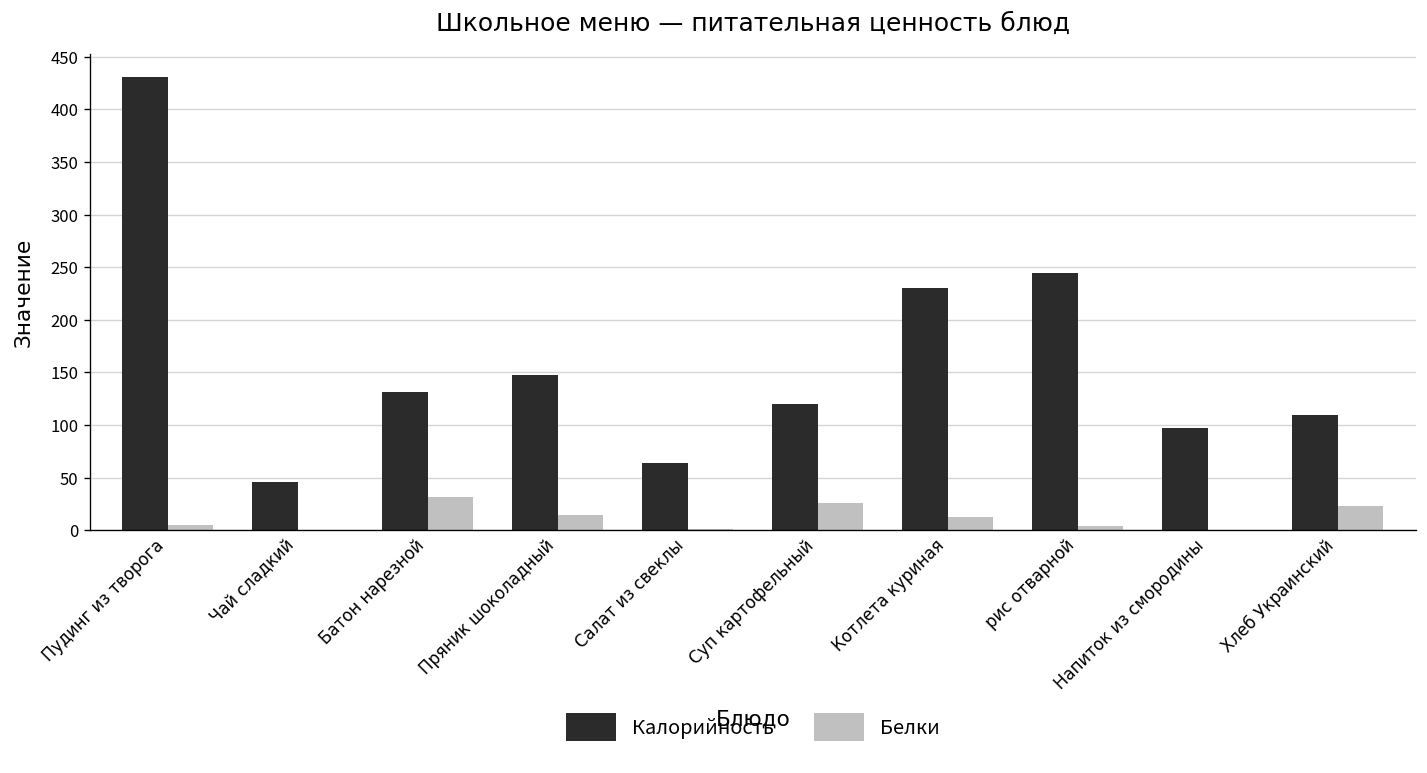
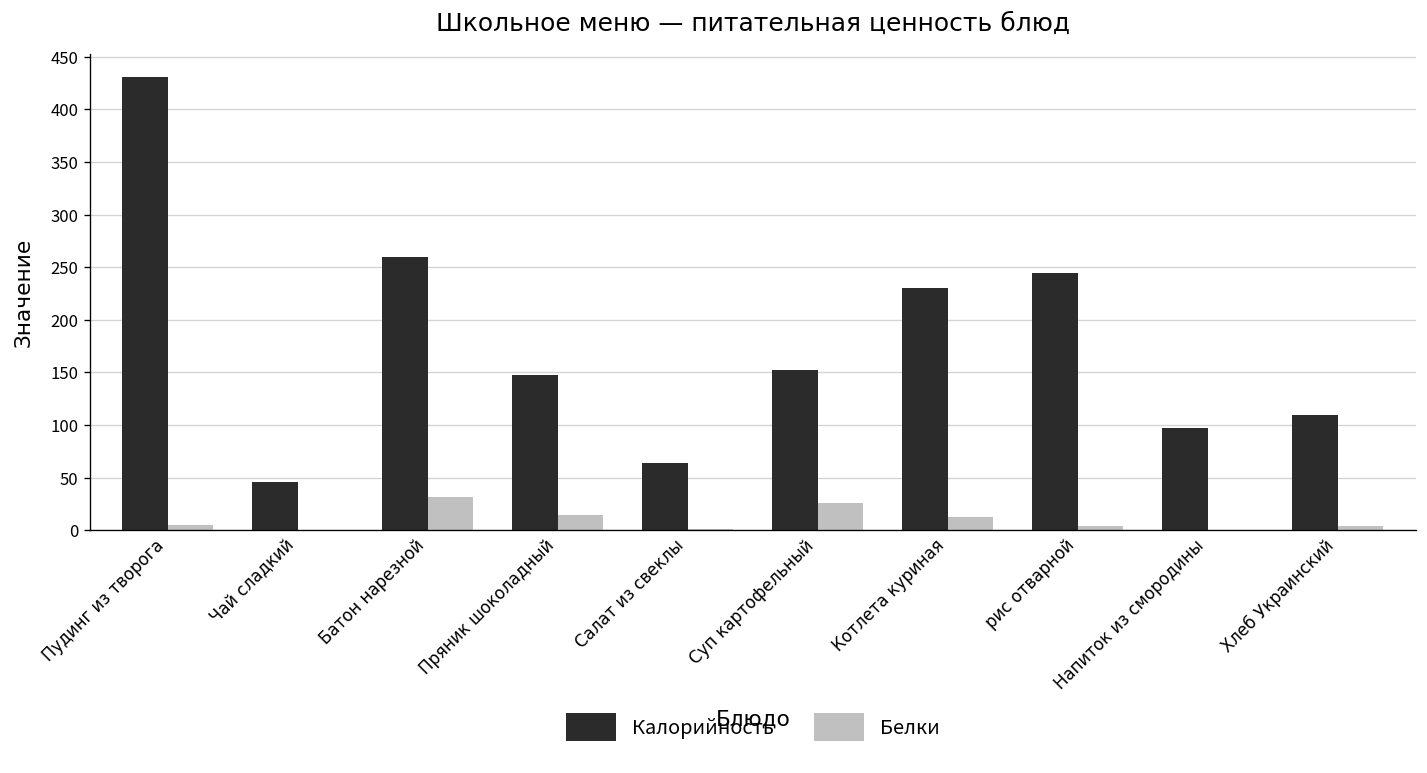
  {
    "Калорийность": {
      "Пудинг из творога": 430,
      "Чай сладкий": 50,
-     "Батон нарезной": 130,
+     "Батон нарезной": 260,
      "Пряник шоколадный": 150,
      "Салат из свеклы": 60,
-     "Суп картофельный": 120,
+     "Суп картофельный": 150,
      "Котлета куриная": 230,
      "рис отварной": 250,
      "Напиток из смородины": 100,
      "Хлеб Украинский": 110
    },
    "Белки": {
      "Пудинг из творога": 10,
      "Чай сладкий": 0,
      "Батон нарезной": 30,
      "Пряник шоколадный": 20,
      "Суп картофельный": 30,
      "Котлета куриная": 10,
      "рис отварной": 0,
      "Напиток из смородины": 0,
-     "Хлеб Украинский": 20
+     "Хлеб Украинский": 0
    }
  }
